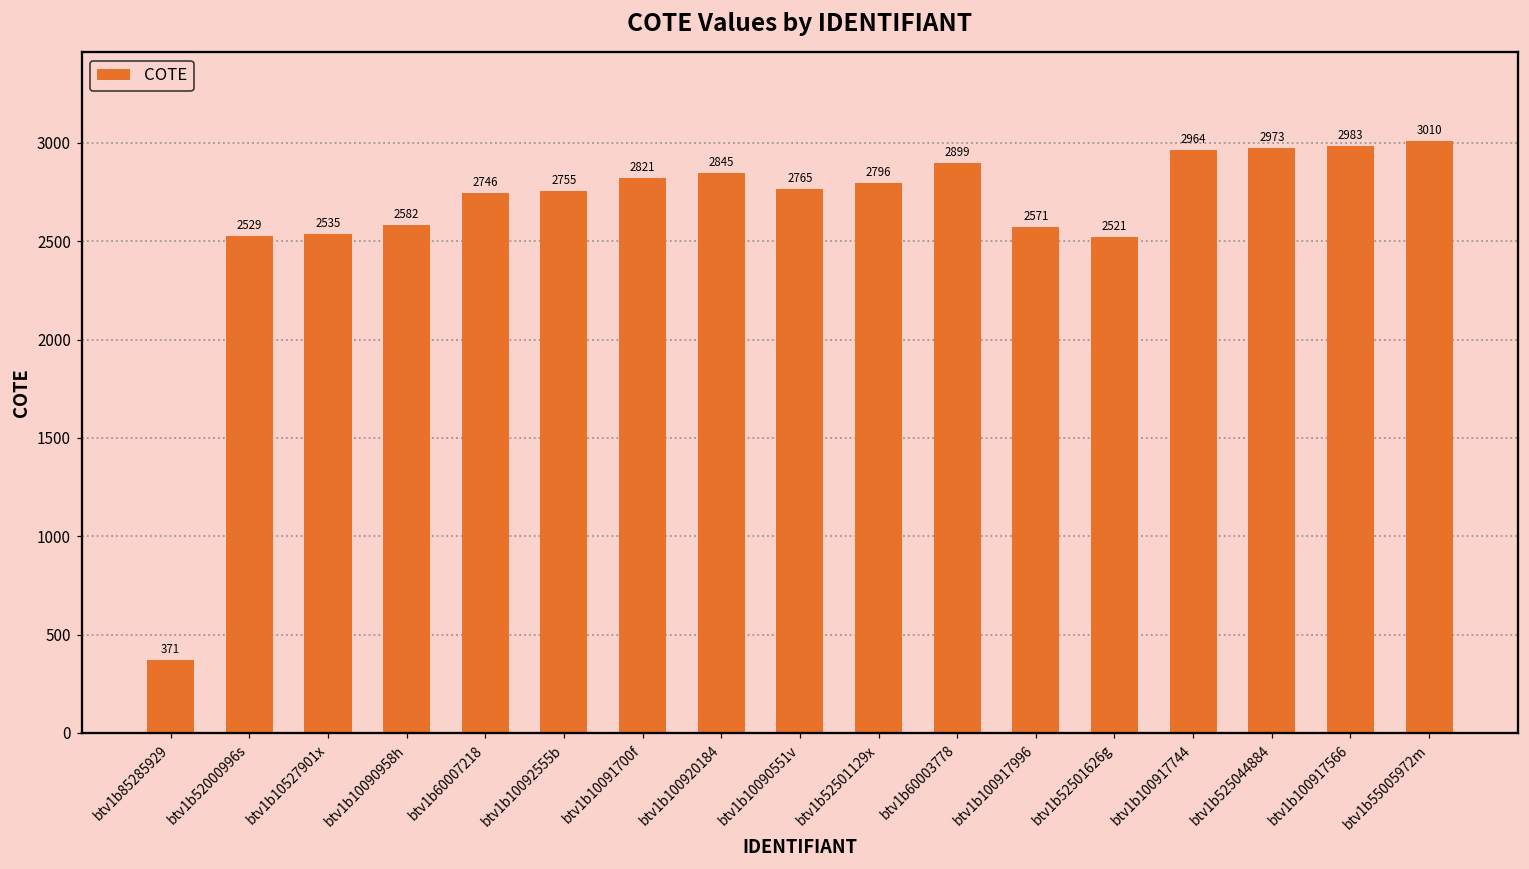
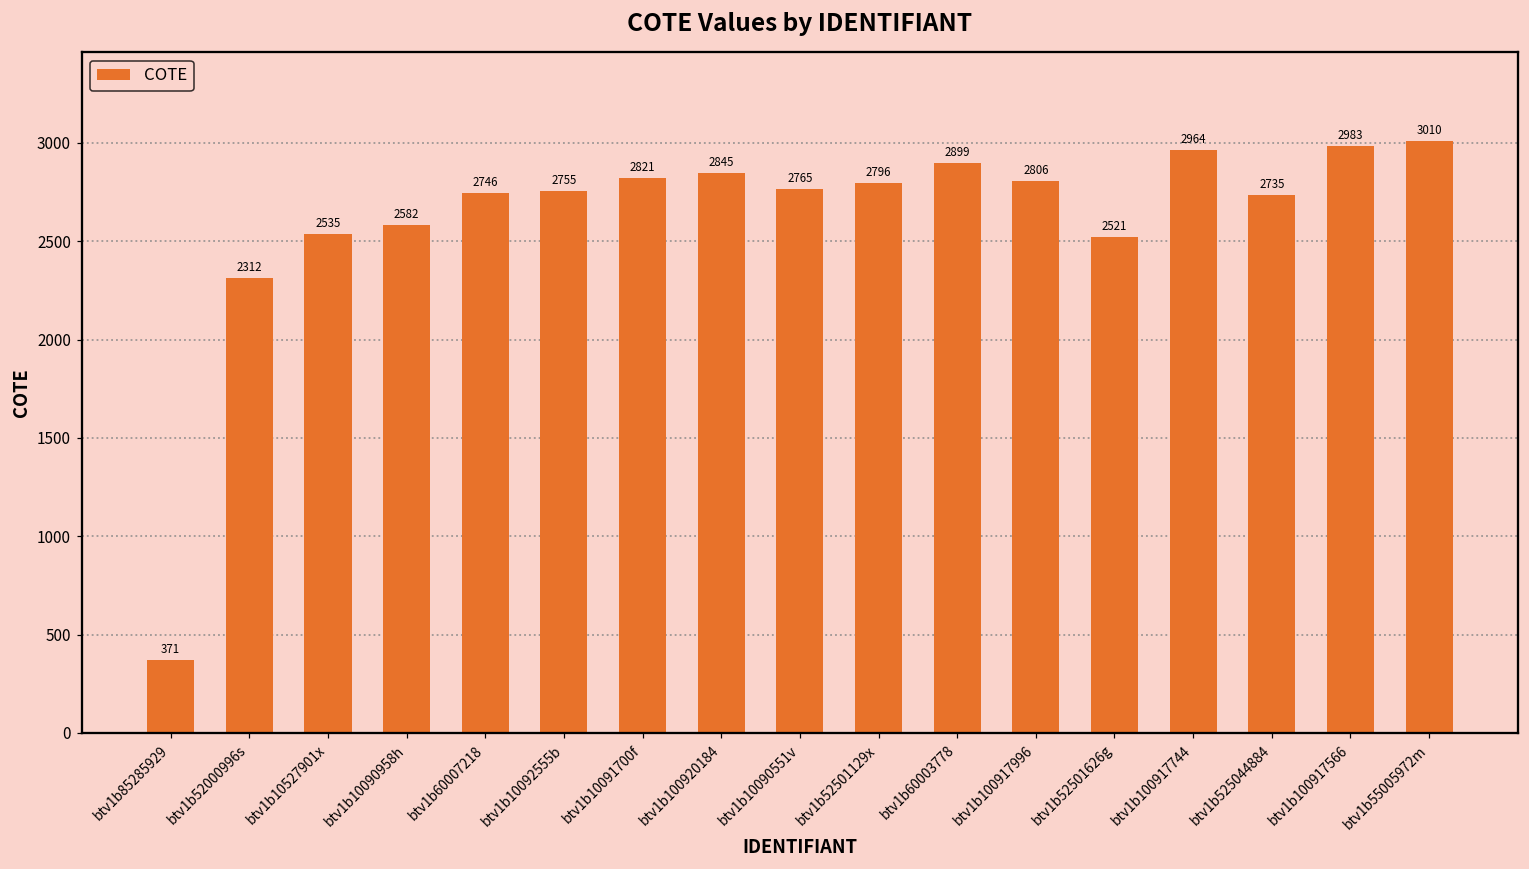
  {
    "btv1b85285929": 371,
-   "btv1b52000996s": 2529,
+   "btv1b52000996s": 2312,
    "btv1b10527901x": 2535,
    "btv1b10090958h": 2582,
    "btv1b60007218": 2746,
    "btv1b10092555b": 2755,
    "btv1b10091700f": 2821,
    "btv1b100920184": 2845,
    "btv1b10090551v": 2765,
    "btv1b52501129x": 2796,
    "btv1b60003778": 2899,
-   "btv1b100917996": 2571,
+   "btv1b100917996": 2806,
    "btv1b52501626g": 2521,
    "btv1b100917744": 2964,
-   "btv1b525044884": 2973,
+   "btv1b525044884": 2735,
    "btv1b100917566": 2983,
    "btv1b55005972m": 3010
  }
